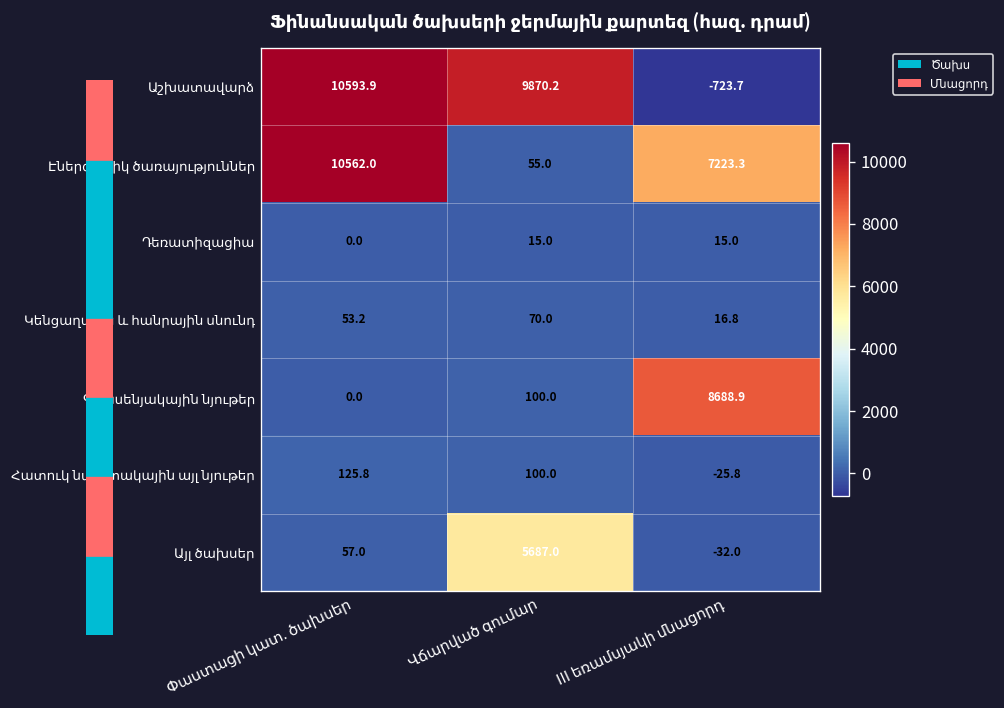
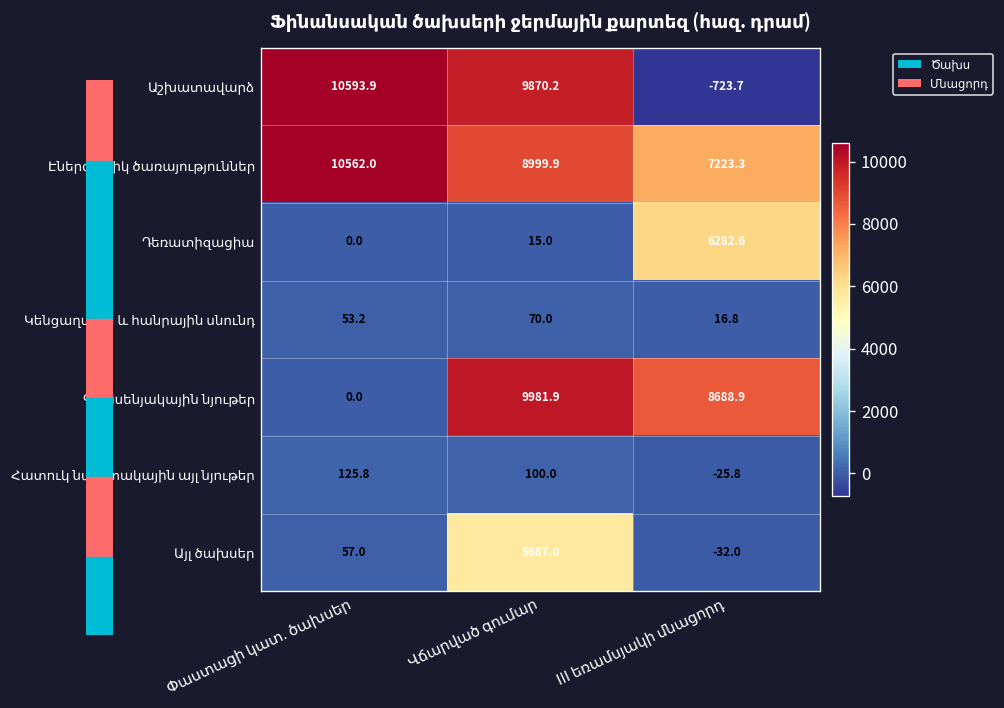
  {
    "Աշխատավարձ": {
      "Փաստացի կատ. ծախսեր": 10593.9,
      "Վճարված գումար": 9870.2,
      "III եռամսյակի մնացորդ": -723.7
    },
    "Էներգետիկ ծառայություններ": {
      "Փաստացի կատ. ծախսեր": 10562.0,
-     "Վճարված գումար": 55.0,
+     "Վճարված գումար": 8999.9,
      "III եռամսյակի մնացորդ": 7223.3
    },
    "Դեռատիզացիա": {
      "Փաստացի կատ. ծախսեր": 0.0,
      "Վճարված գումար": 15.0,
-     "III եռամսյակի մնացորդ": 15.0
+     "III եռամսյակի մնացորդ": 6282.6
    },
    "Կենցաղային և հանրային սնունդ": {
      "Փաստացի կատ. ծախսեր": 53.2,
      "Վճարված գումար": 70.0,
      "III եռամսյակի մնացորդ": 16.8
    },
    "Գրասենյակային նյութեր": {
      "Փաստացի կատ. ծախսեր": 0.0,
-     "Վճարված գումար": 100.0,
+     "Վճարված գումար": 9981.9,
      "III եռամսյակի մնացորդ": 8688.9
    },
    "Հատուկ նպատակային այլ նյութեր": {
      "Փաստացի կատ. ծախսեր": 125.8,
      "Վճարված գումար": 100.0,
      "III եռամսյակի մնացորդ": -25.8
    },
    "Այլ ծախսեր": {
      "Փաստացի կատ. ծախսեր": 57.0,
      "Վճարված գումար": 5687.0,
      "III եռամսյակի մնացորդ": -32.0
    }
  }
